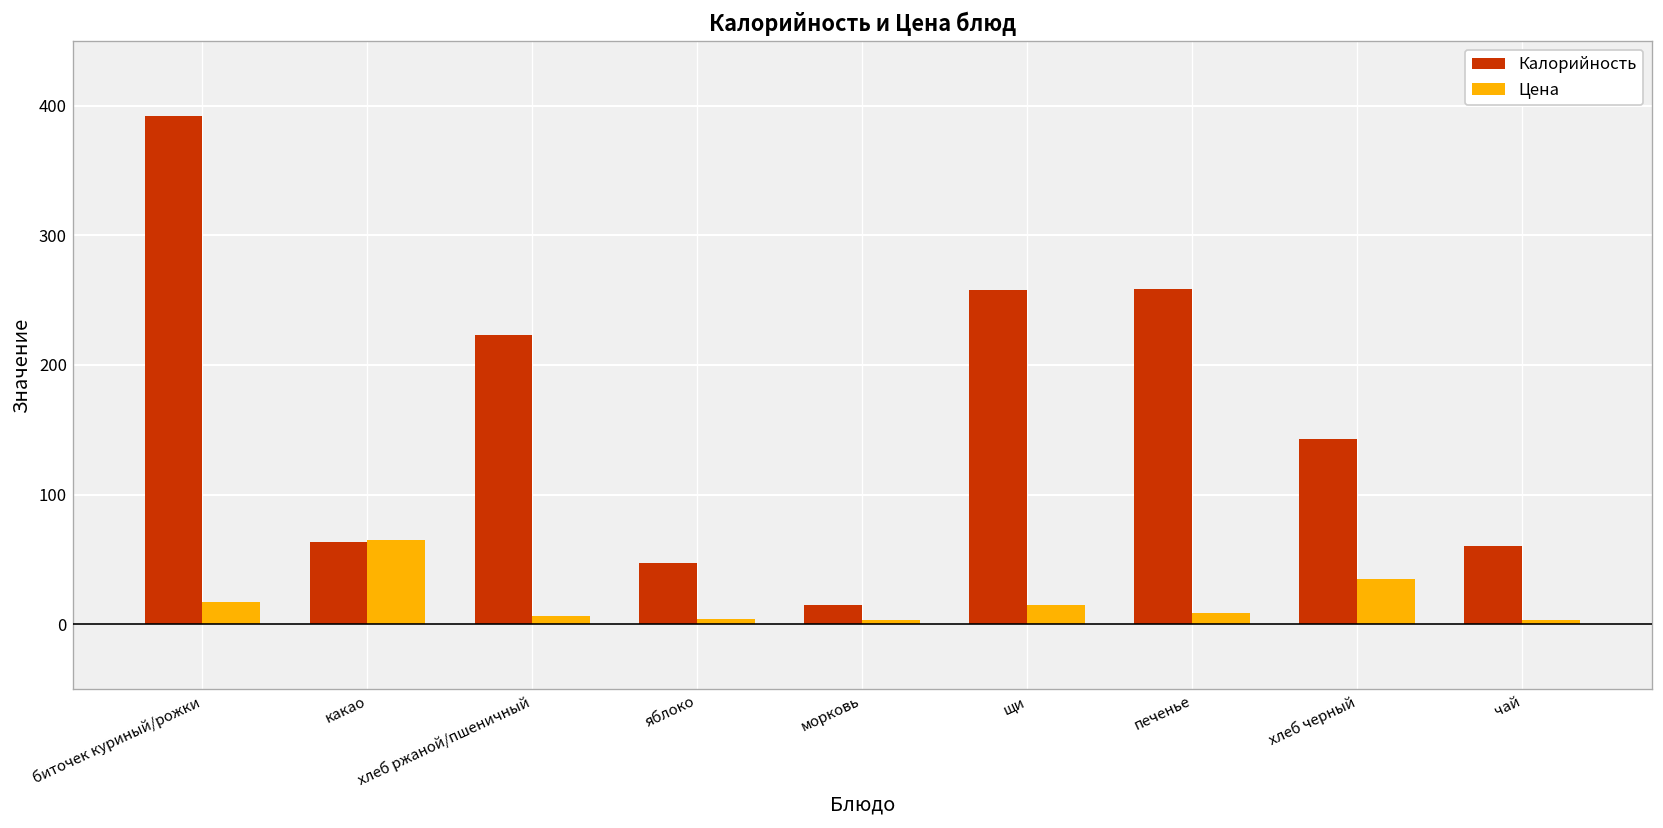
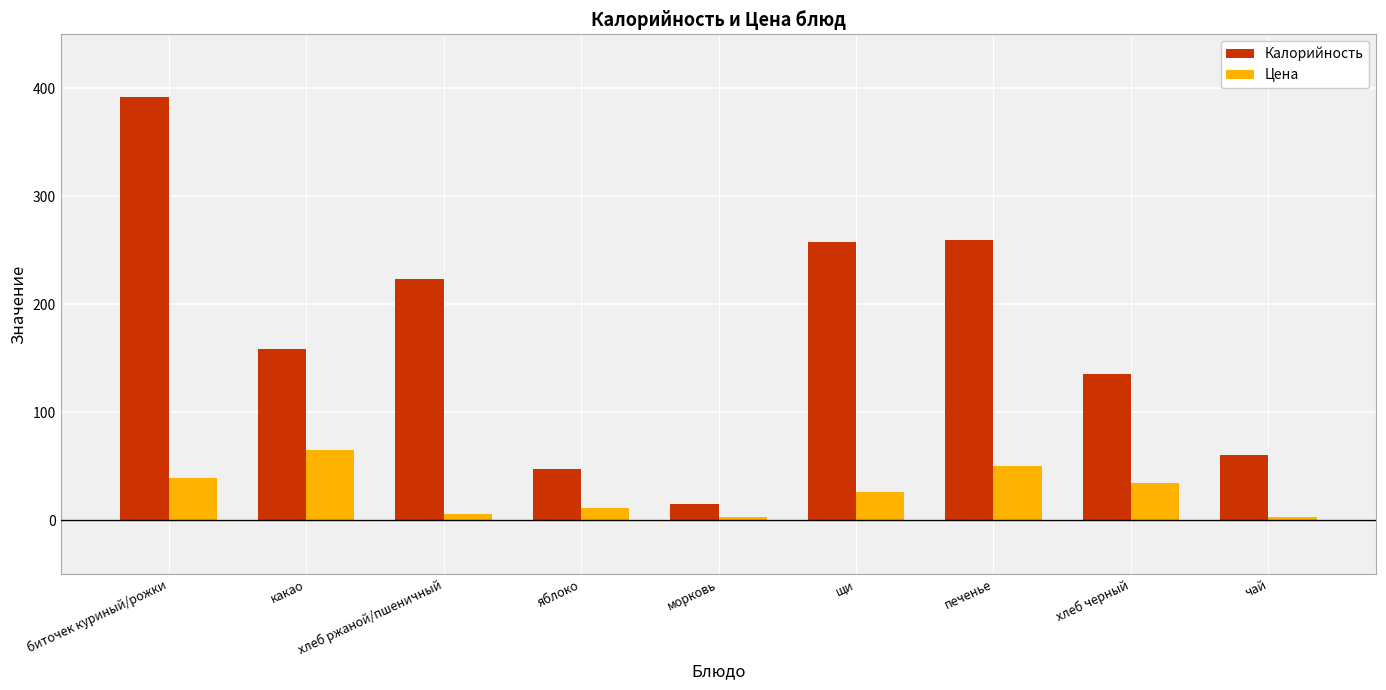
  {
    "Калорийность": {
      "биточек куриный/рожки": 392,
-     "какао": 63,
+     "какао": 158,
      "хлеб ржаной/пшеничный": 223,
      "яблоко": 47,
      "морковь": 15,
      "щи": 258,
      "печенье": 259,
-     "хлеб черный": 143,
+     "хлеб черный": 135,
      "чай": 60
    },
    "Цена": {
-     "биточек куриный/рожки": 17,
+     "биточек куриный/рожки": 39,
      "какао": 65,
      "хлеб ржаной/пшеничный": 6,
-     "яблоко": 4,
+     "яблоко": 12,
      "морковь": 3,
-     "щи": 14,
-     "печенье": 9,
+     "щи": 26,
+     "печенье": 51,
      "хлеб черный": 35,
      "чай": 3
    }
  }
